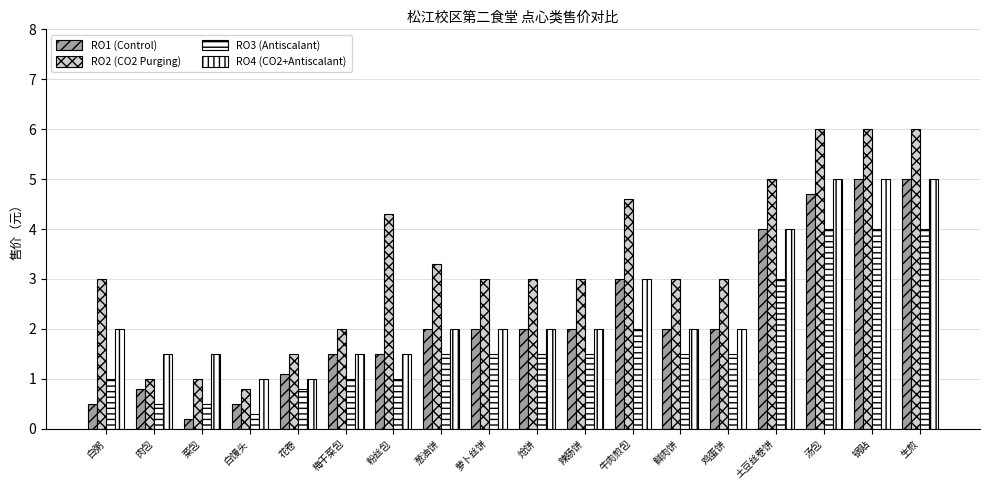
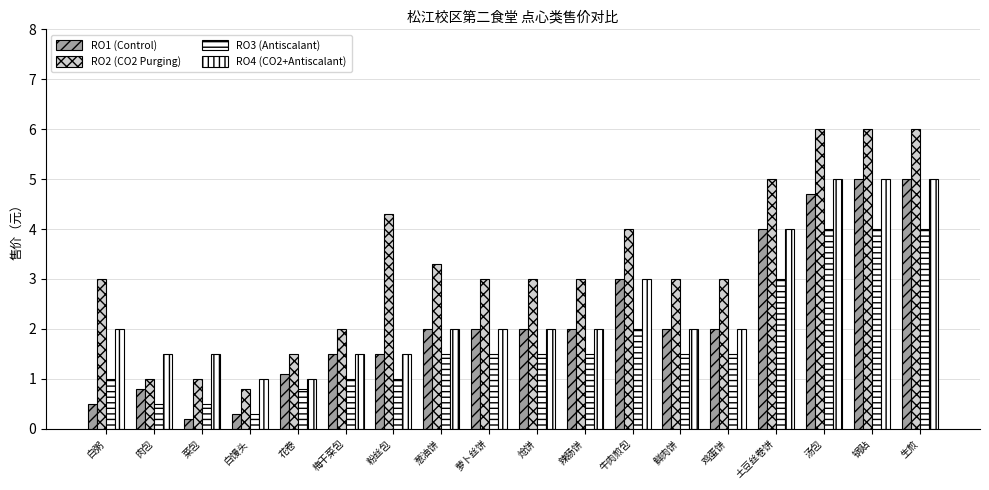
  {
    "RO1 (Control)": {
      "白粥": 0.5,
      "肉包": 0.8,
      "菜包": 0.2,
-     "白馒头": 0.5,
+     "白馒头": 0.3,
      "花卷": 1.1,
      "梅干菜包": 1.5,
      "粉丝包": 1.5,
      "葱油饼": 2.0,
      "萝卜丝饼": 2.0,
      "炝饼": 2.0,
      "辣肠饼": 2.0,
      "牛肉煎包": 3.0,
      "鲜肉饼": 2.0,
      "鸡蛋饼": 2.0,
      "土豆丝卷饼": 4.0,
      "汤包": 4.7,
      "锅贴": 5.0,
      "生煎": 5.0
    },
    "RO2 (CO2 Purging)": {
      "白粥": 3.0,
      "肉包": 1.0,
      "菜包": 1.0,
      "白馒头": 0.8,
      "花卷": 1.5,
      "梅干菜包": 2.0,
      "粉丝包": 4.3,
      "葱油饼": 3.3,
      "萝卜丝饼": 3.0,
      "炝饼": 3.0,
      "辣肠饼": 3.0,
-     "牛肉煎包": 4.6,
+     "牛肉煎包": 4.0,
      "鲜肉饼": 3.0,
      "鸡蛋饼": 3.0,
      "土豆丝卷饼": 5.0,
      "汤包": 6.0,
      "锅贴": 6.0,
      "生煎": 6.0
    }
  }
